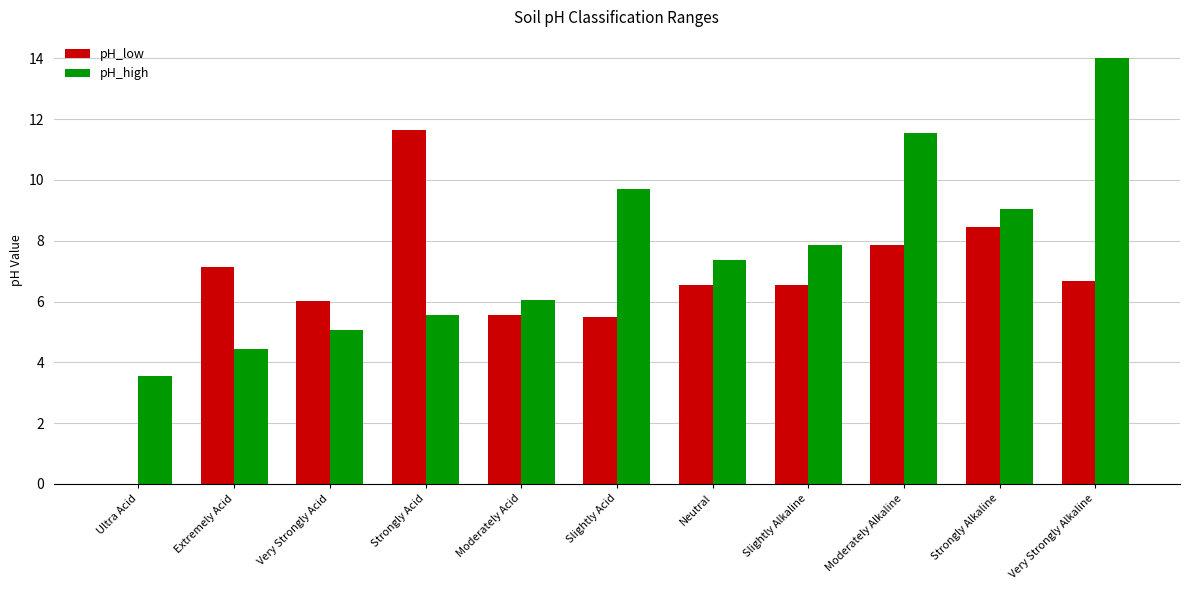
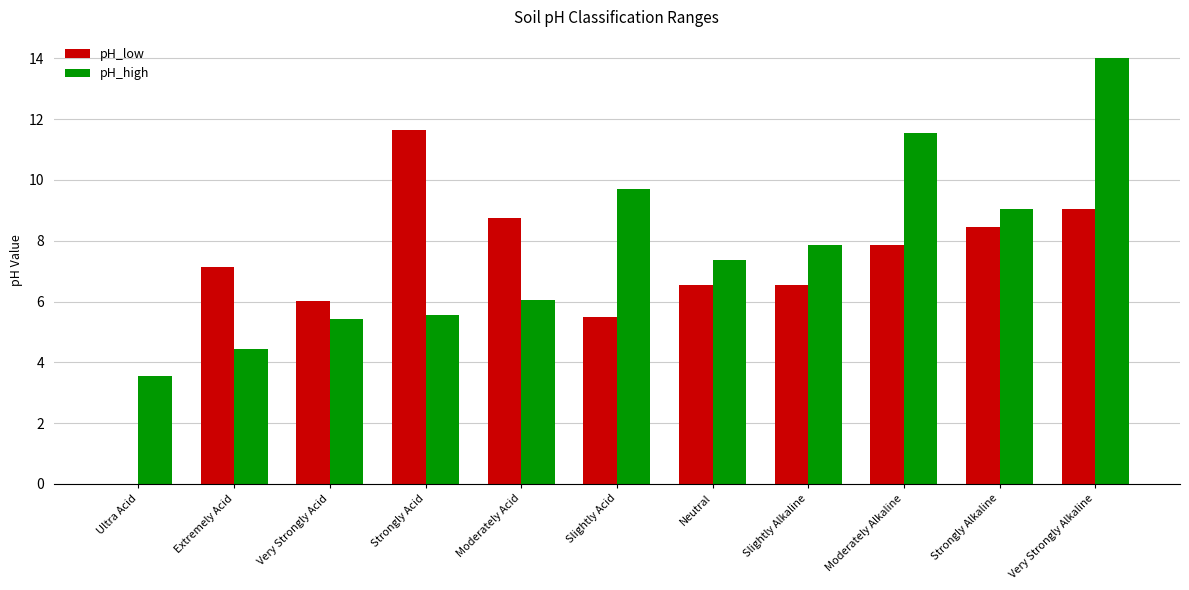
  {
    "pH_low": {
      "Ultra Acid": 0.0,
      "Extremely Acid": 7.1,
      "Very Strongly Acid": 6.0,
      "Strongly Acid": 11.6,
-     "Moderately Acid": 5.6,
+     "Moderately Acid": 8.8,
      "Slightly Acid": 5.5,
      "Neutral": 6.6,
      "Slightly Alkaline": 6.5,
      "Moderately Alkaline": 7.9,
      "Strongly Alkaline": 8.5,
-     "Very Strongly Alkaline": 6.7
+     "Very Strongly Alkaline": 9.1
    },
    "pH_high": {
      "Ultra Acid": 3.6,
      "Extremely Acid": 4.5,
-     "Very Strongly Acid": 5.1,
+     "Very Strongly Acid": 5.4,
      "Strongly Acid": 5.6,
      "Moderately Acid": 6.1,
      "Slightly Acid": 9.7,
      "Neutral": 7.4,
      "Slightly Alkaline": 7.9,
      "Moderately Alkaline": 11.5,
      "Strongly Alkaline": 9.1,
      "Very Strongly Alkaline": 14.0
    }
  }
